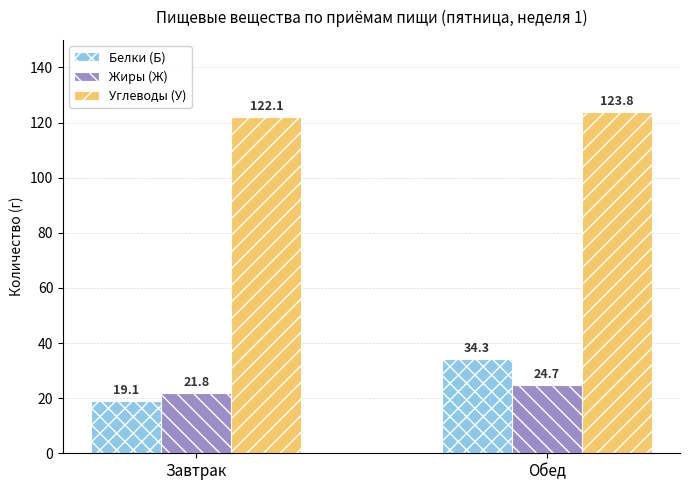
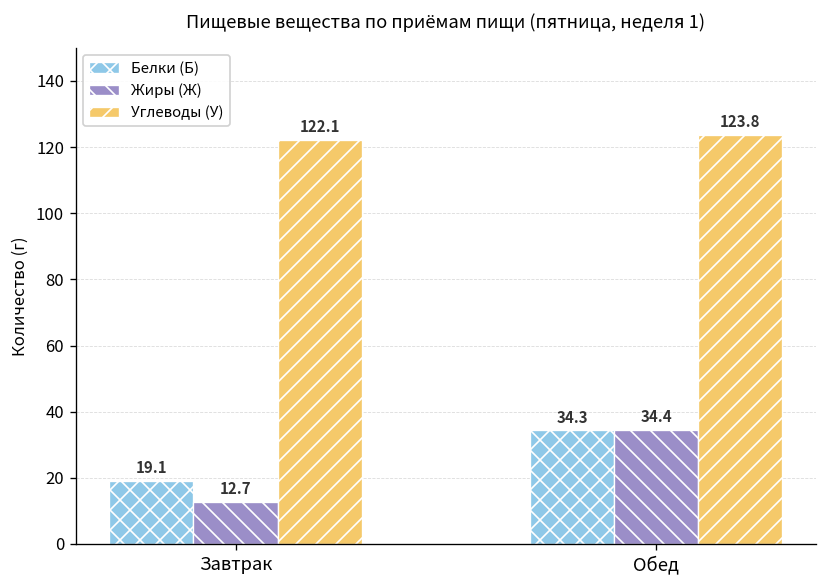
  {
    "Белки (Б)": {
      "Завтрак": 19.1,
      "Обед": 34.3
    },
    "Жиры (Ж)": {
-     "Завтрак": 21.8,
-     "Обед": 24.7
+     "Завтрак": 12.7,
+     "Обед": 34.4
    },
    "Углеводы (У)": {
      "Завтрак": 122.1,
      "Обед": 123.8
    }
  }
